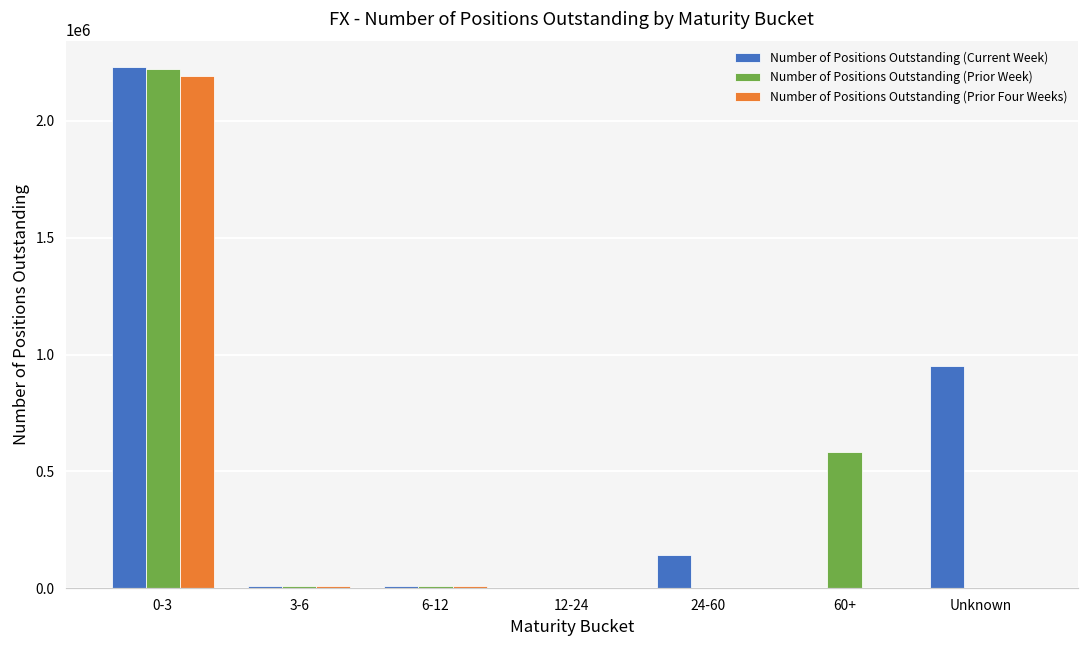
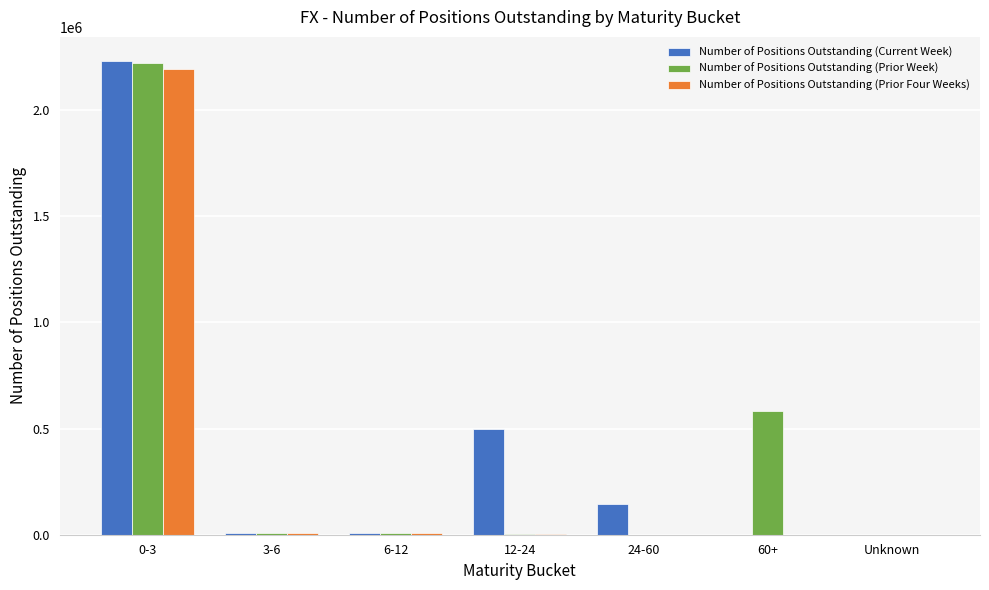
  {
    "Number of Positions Outstanding (Current Week)": {
      "0-3": 2230000,
-     "12-24": 0,
+     "12-24": 500000,
      "24-60": 140000,
-     "Unknown": 950000
+     "Unknown": 0
    },
    "Number of Positions Outstanding (Prior Week)": {
      "0-3": 2220000,
      "60+": 580000,
      "Unknown": 0
    },
    "Number of Positions Outstanding (Prior Four Weeks)": {
      "0-3": 2190000,
      "Unknown": 0
    }
  }
